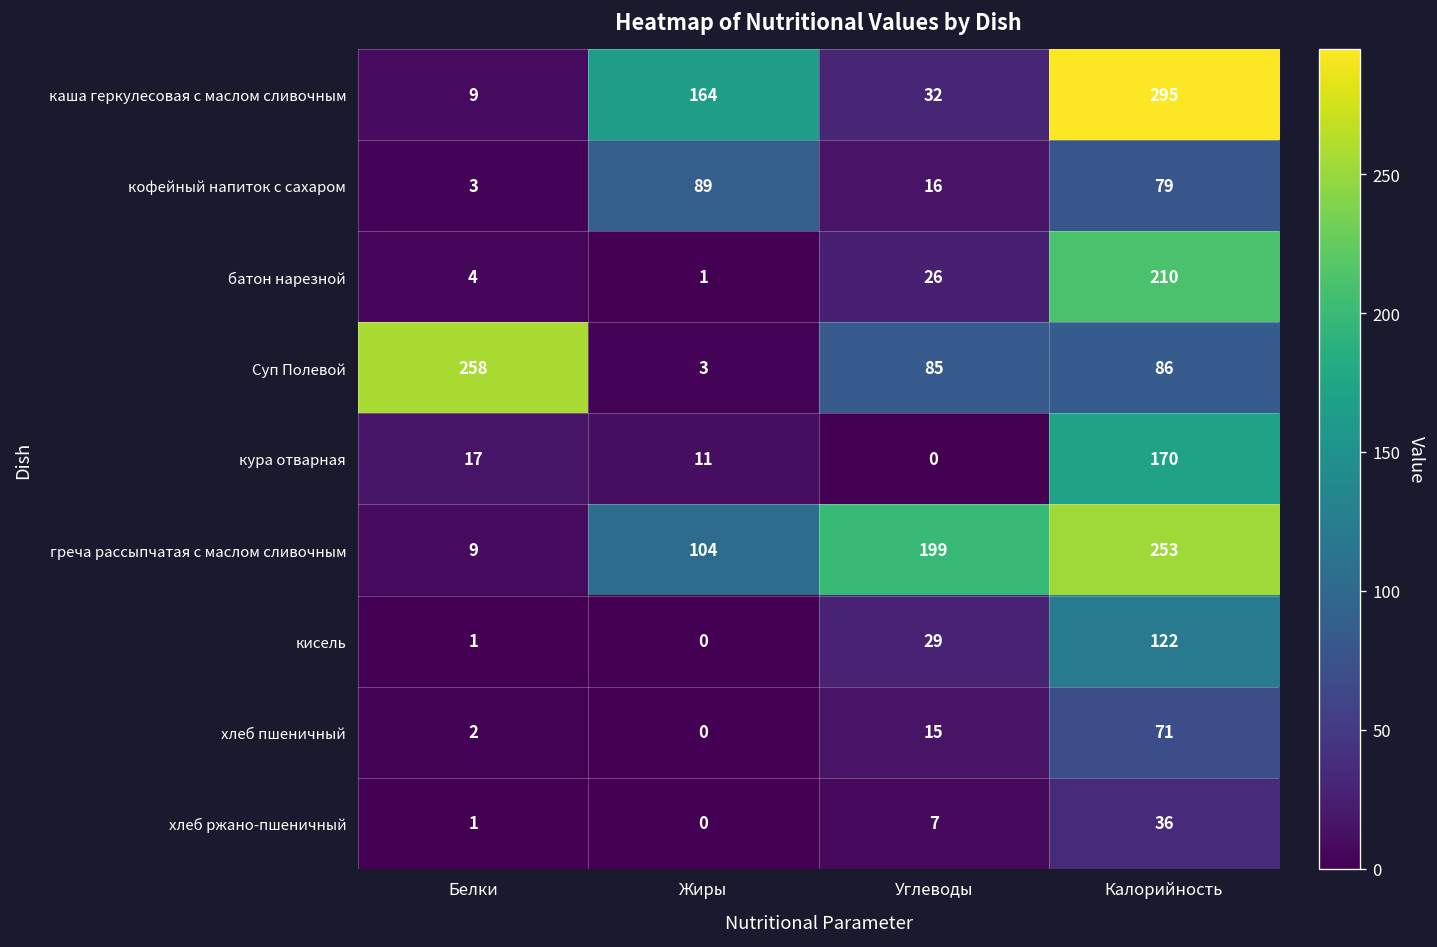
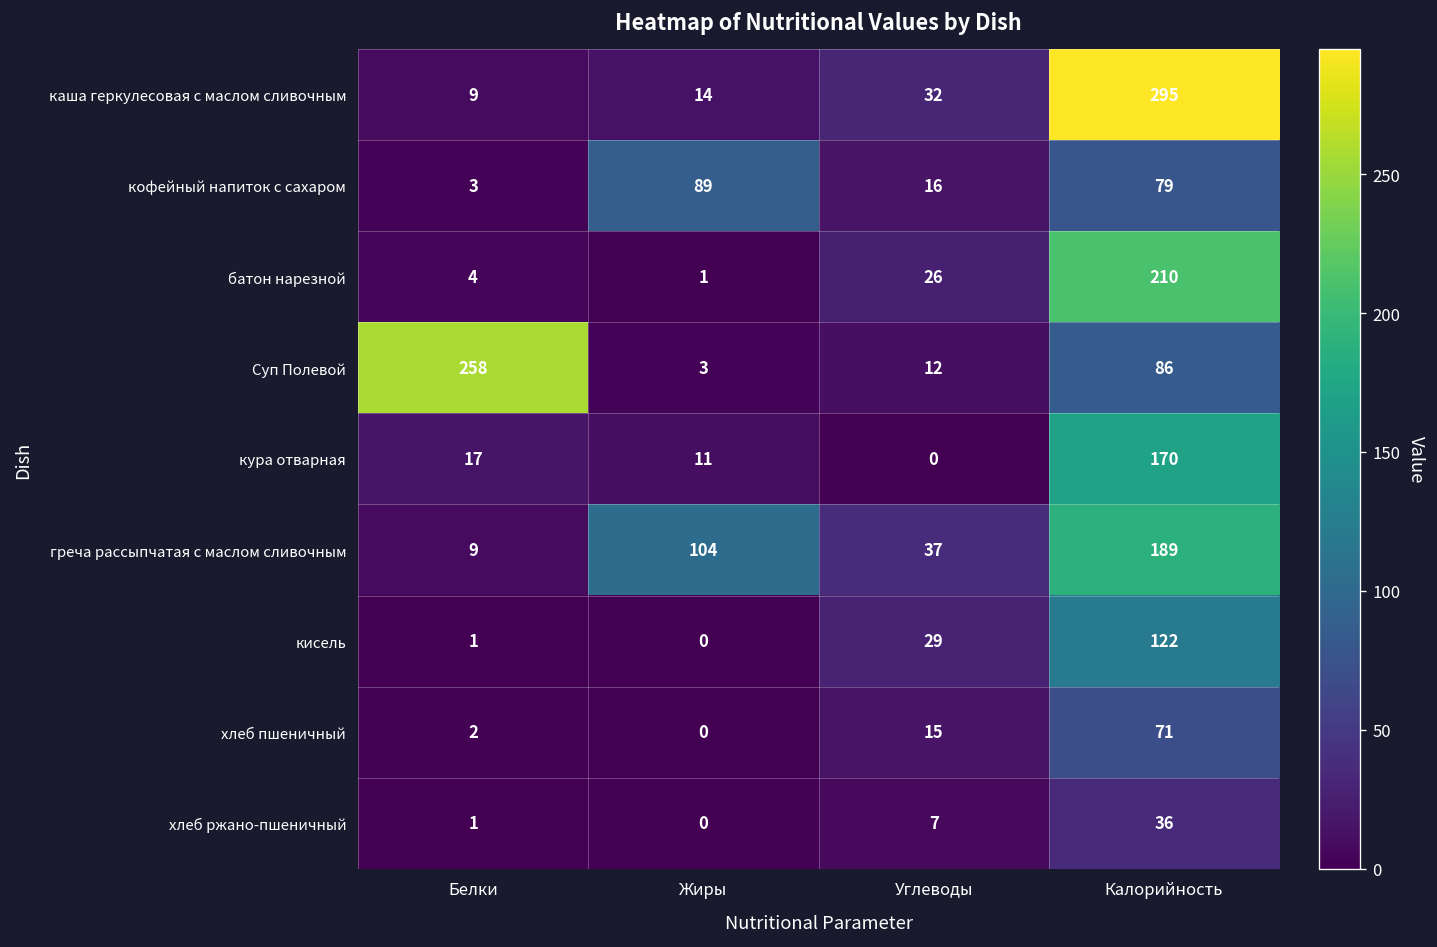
  {
    "каша геркулесовая с маслом сливочным": {
      "Белки": 9,
-     "Жиры": 164,
+     "Жиры": 14,
      "Углеводы": 32,
      "Калорийность": 295
    },
    "кофейный напиток с сахаром": {
      "Белки": 3,
      "Жиры": 89,
      "Углеводы": 16,
      "Калорийность": 79
    },
    "батон нарезной": {
      "Белки": 4,
      "Жиры": 1,
      "Углеводы": 26,
      "Калорийность": 210
    },
    "Суп Полевой": {
      "Белки": 258,
      "Жиры": 3,
-     "Углеводы": 85,
+     "Углеводы": 12,
      "Калорийность": 86
    },
    "кура отварная": {
      "Белки": 17,
      "Жиры": 11,
      "Углеводы": 0,
      "Калорийность": 170
    },
    "греча рассыпчатая с маслом сливочным": {
      "Белки": 9,
      "Жиры": 104,
-     "Углеводы": 199,
-     "Калорийность": 253
+     "Углеводы": 37,
+     "Калорийность": 189
    },
    "кисель": {
      "Белки": 1,
      "Жиры": 0,
      "Углеводы": 29,
      "Калорийность": 122
    },
    "хлеб пшеничный": {
      "Белки": 2,
      "Жиры": 0,
      "Углеводы": 15,
      "Калорийность": 71
    },
    "хлеб ржано-пшеничный": {
      "Белки": 1,
      "Жиры": 0,
      "Углеводы": 7,
      "Калорийность": 36
    }
  }
